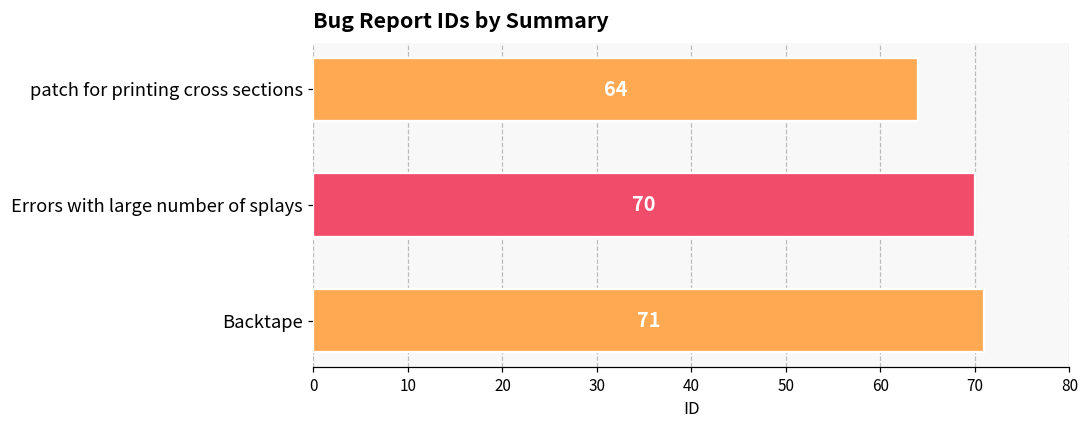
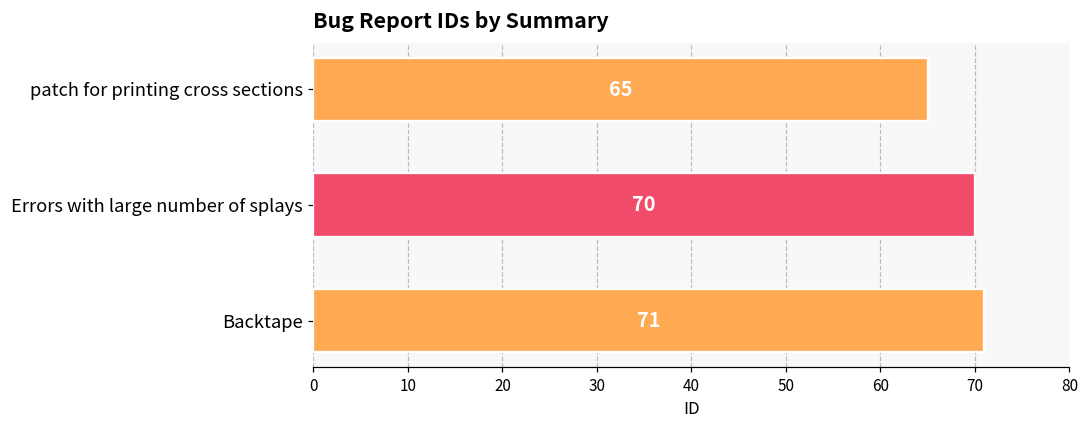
  {
-   "patch for printing cross sections": 64,
+   "patch for printing cross sections": 65,
    "Errors with large number of splays": 70,
    "Backtape": 71
  }
